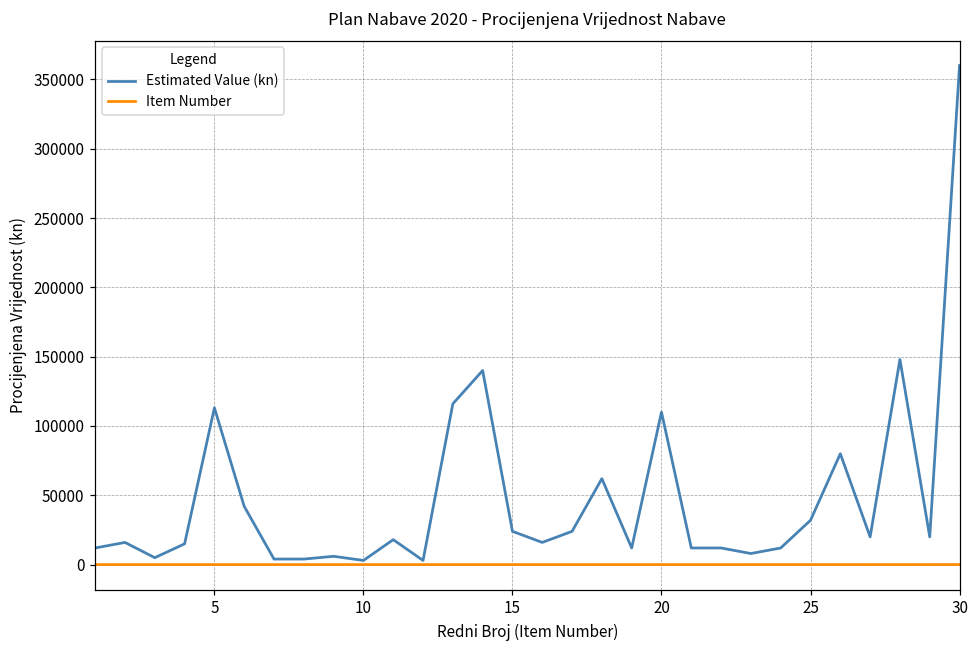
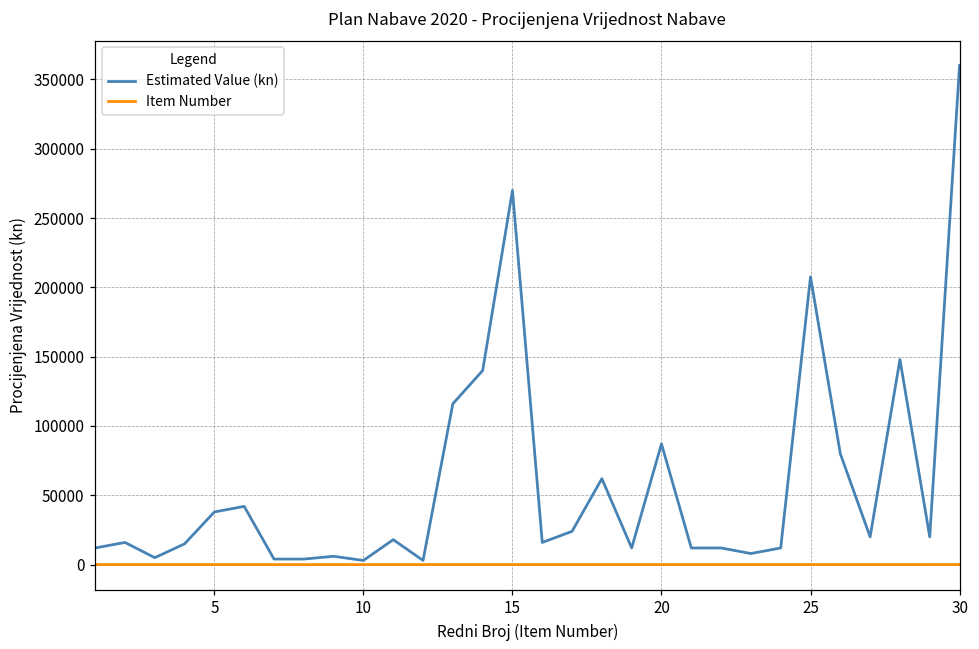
  {
    "Estimated Value (kn)": {
-     "5": 113000,
+     "5": 38000,
      "10": 3000,
-     "15": 24000,
-     "20": 110000,
-     "25": 32000,
+     "15": 270000,
+     "20": 87000,
+     "25": 208000,
      "30": 360000
    },
    "Item Number": {
      "5": 0,
      "10": 0,
      "15": 0,
      "20": 0,
      "25": 0,
      "30": 0
    }
  }
